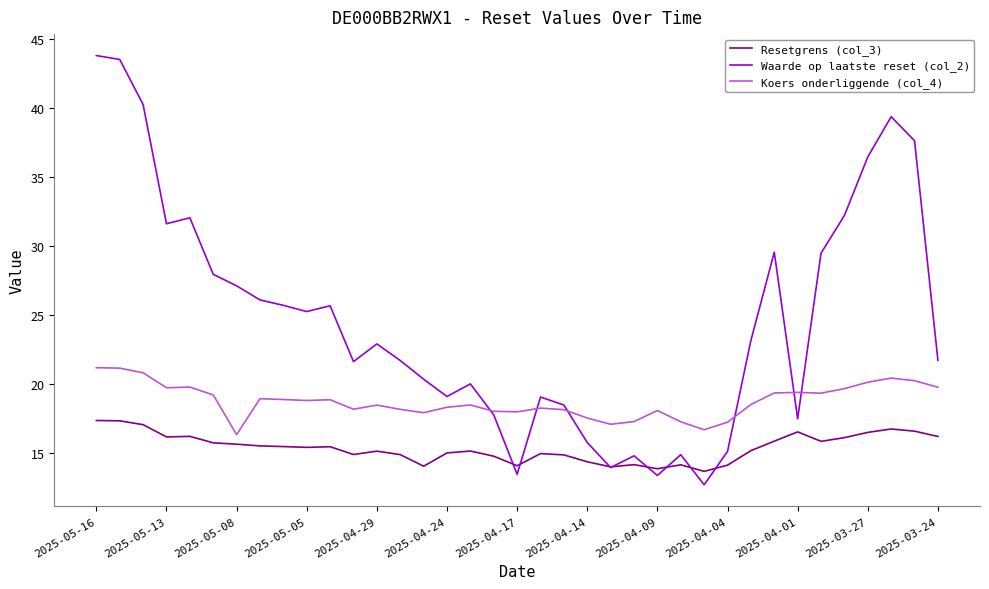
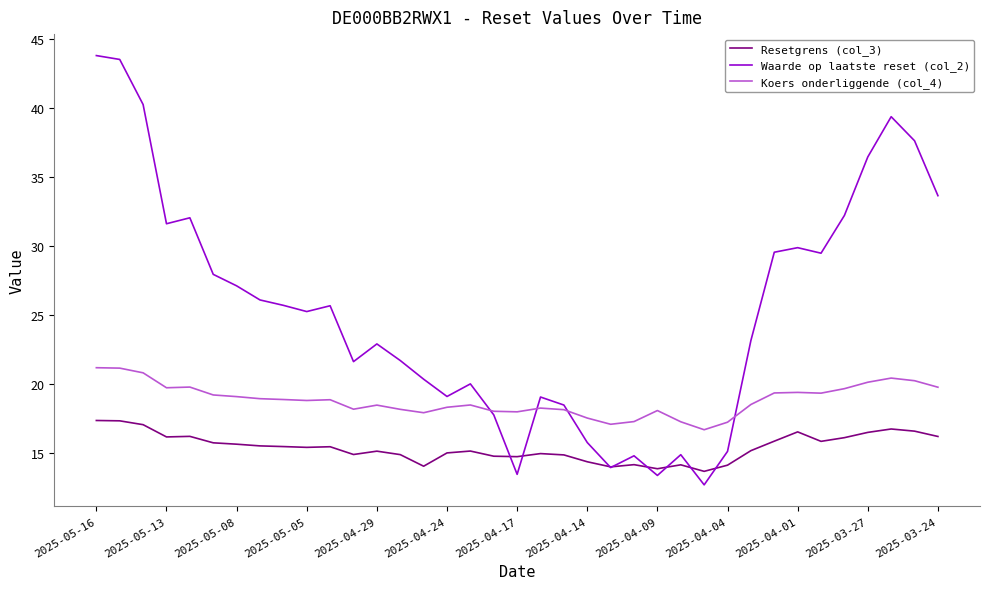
  {
    "Resetgrens (col_3)": {
      "2025-05-16": 17.4,
      "2025-05-13": 16.2,
      "2025-05-08": 15.7,
      "2025-05-05": 15.4,
      "2025-04-29": 15.2,
      "2025-04-24": 15.0,
-     "2025-04-17": 14.1,
+     "2025-04-17": 14.8,
      "2025-04-14": 14.4,
      "2025-04-09": 13.9,
      "2025-04-04": 14.2,
      "2025-04-01": 16.6,
      "2025-03-27": 16.5,
      "2025-03-24": 16.2
    },
    "Waarde op laatste reset (col_2)": {
      "2025-05-16": 43.8,
      "2025-05-13": 31.6,
      "2025-05-08": 27.1,
      "2025-05-05": 25.3,
      "2025-04-29": 22.9,
      "2025-04-24": 19.1,
      "2025-04-17": 13.5,
      "2025-04-14": 15.8,
      "2025-04-09": 13.4,
      "2025-04-04": 15.2,
-     "2025-04-01": 17.5,
+     "2025-04-01": 29.9,
      "2025-03-27": 36.4,
-     "2025-03-24": 21.7
+     "2025-03-24": 33.6
    },
    "Koers onderliggende (col_4)": {
      "2025-05-16": 21.2,
      "2025-05-13": 19.8,
-     "2025-05-08": 16.4,
+     "2025-05-08": 19.1,
      "2025-05-05": 18.8,
      "2025-04-29": 18.5,
      "2025-04-24": 18.3,
      "2025-04-17": 18.0,
      "2025-04-14": 17.6,
      "2025-04-09": 18.1,
      "2025-04-04": 17.3,
      "2025-04-01": 19.4,
      "2025-03-27": 20.2,
      "2025-03-24": 19.8
    }
  }
